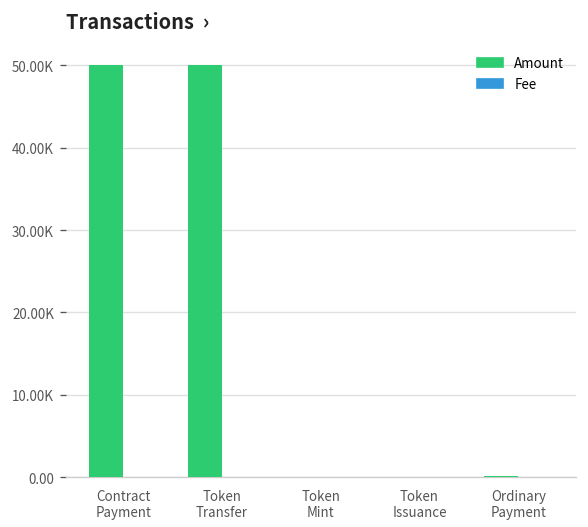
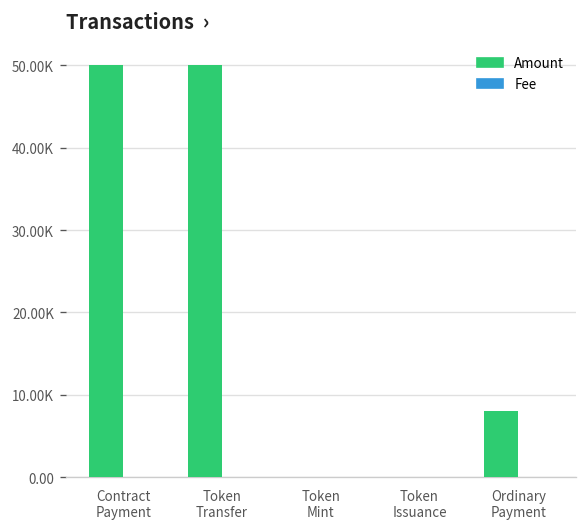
  {
    "Amount": {
      "Contract Payment": 50000,
      "Token Transfer": 50000,
      "Token Mint": 0,
      "Token Issuance": 0,
-     "Ordinary Payment": 0
+     "Ordinary Payment": 8000
    },
    "Fee": {
      "Contract Payment": 0,
      "Token Mint": 0,
      "Token Issuance": 0
    }
  }
